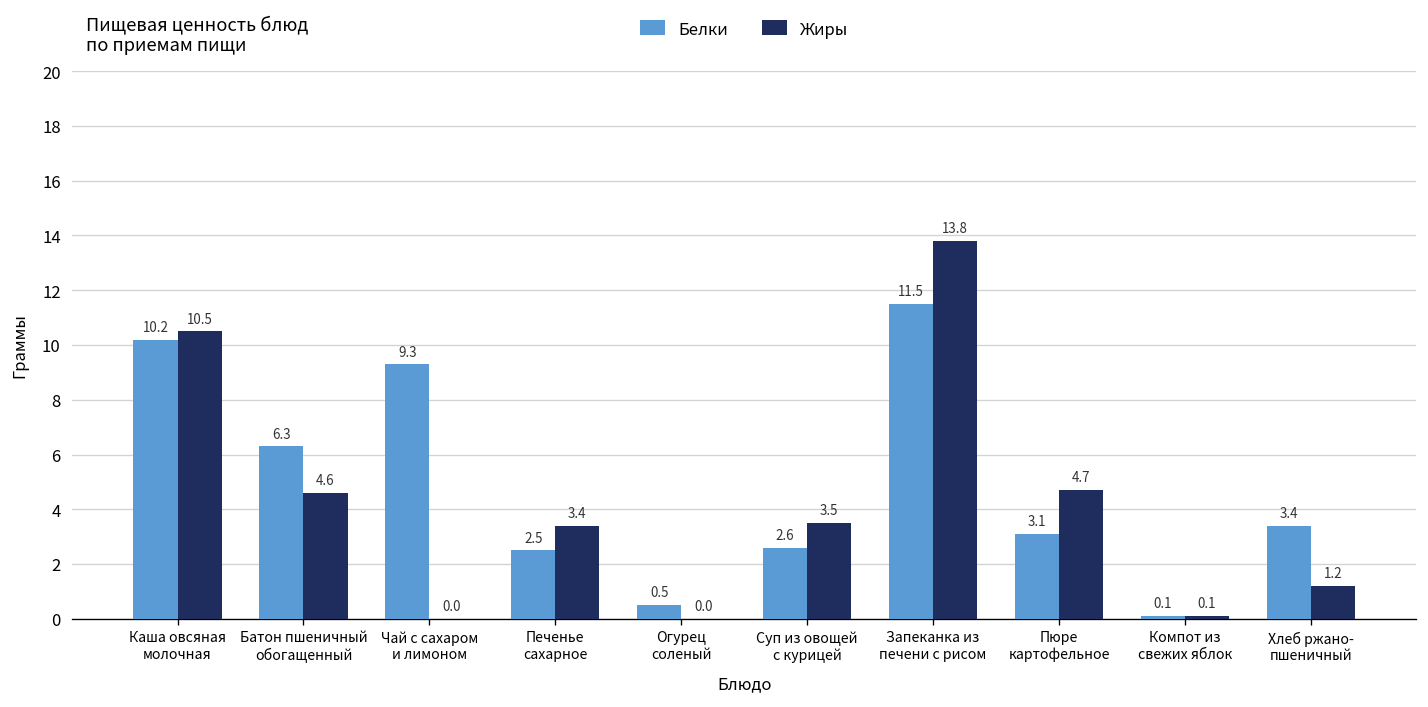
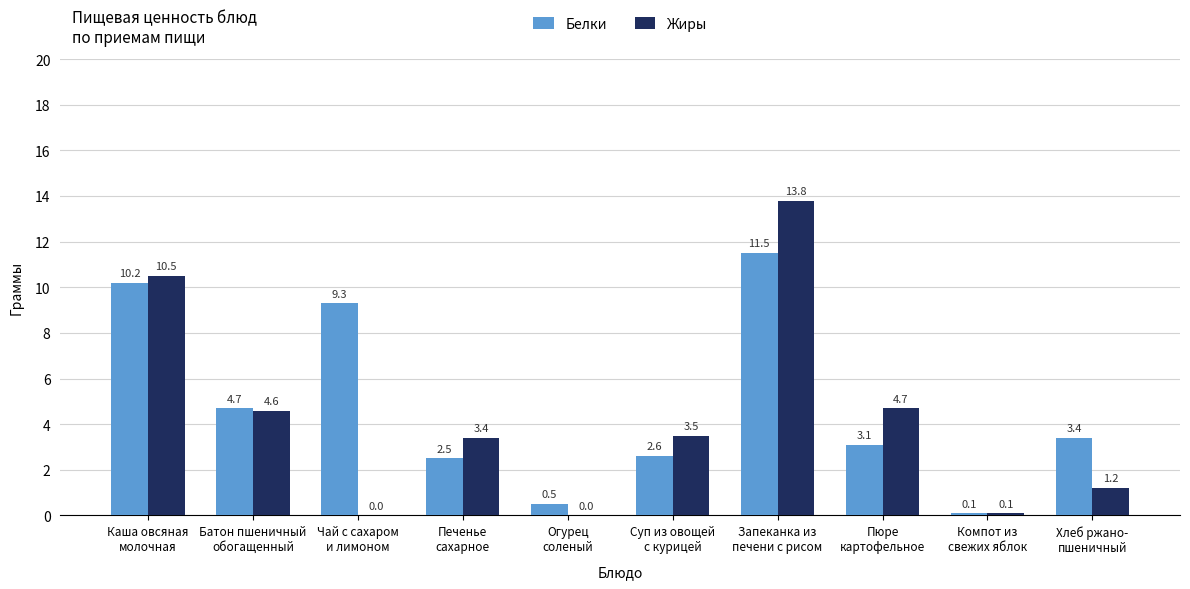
  {
    "Белки": {
      "Каша овсяная молочная": 10.2,
-     "Батон пшеничный обогащенный": 6.3,
+     "Батон пшеничный обогащенный": 4.7,
      "Чай с сахаром и лимоном": 9.3,
      "Печенье сахарное": 2.5,
      "Огурец соленый": 0.5,
      "Суп из овощей с курицей": 2.6,
      "Запеканка из печени с рисом": 11.5,
      "Пюре картофельное": 3.1,
      "Компот из свежих яблок": 0.1,
      "Хлеб ржано- пшеничный": 3.4
    },
    "Жиры": {
      "Каша овсяная молочная": 10.5,
      "Батон пшеничный обогащенный": 4.6,
      "Чай с сахаром и лимоном": 0.0,
      "Печенье сахарное": 3.4,
      "Огурец соленый": 0.0,
      "Суп из овощей с курицей": 3.5,
      "Запеканка из печени с рисом": 13.8,
      "Пюре картофельное": 4.7,
      "Компот из свежих яблок": 0.1,
      "Хлеб ржано- пшеничный": 1.2
    }
  }
